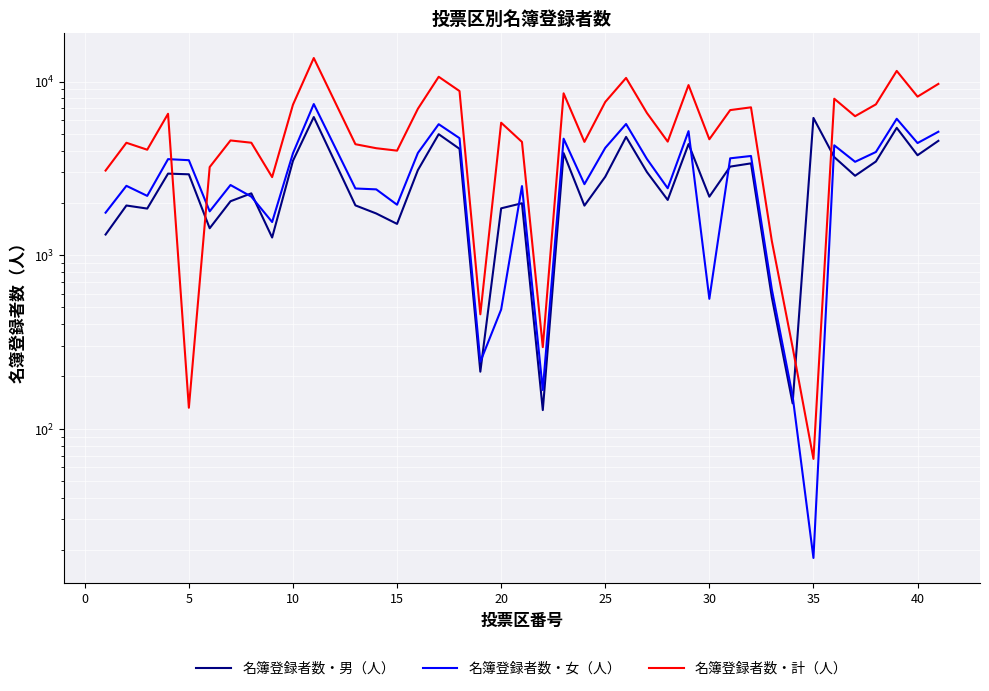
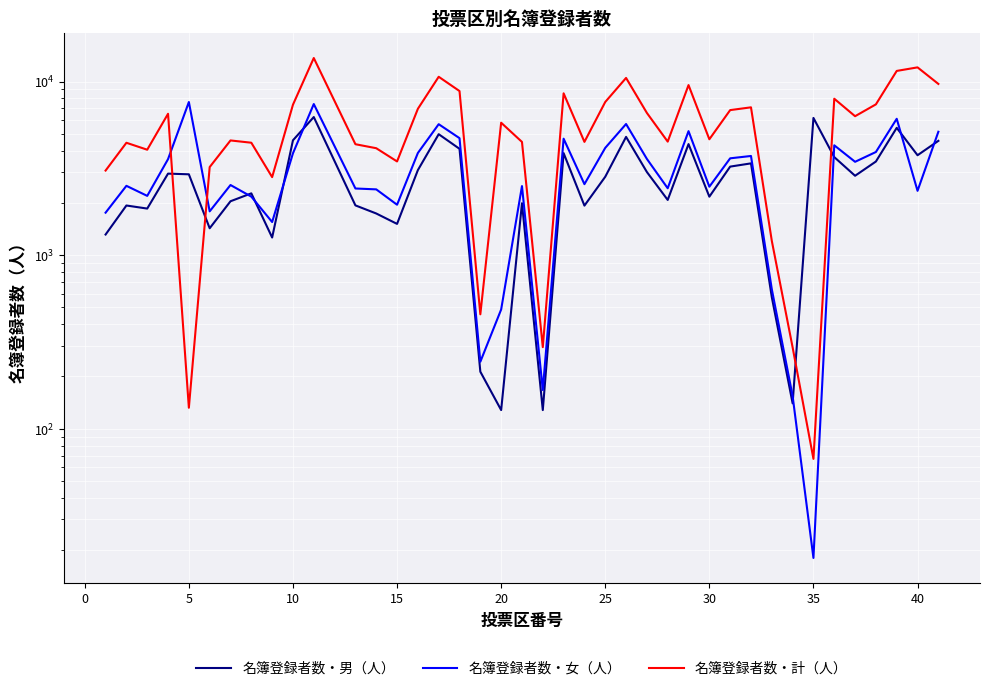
  {
    "名簿登録者数・男（人）": {
      "5": 2900,
-     "10": 3500,
+     "10": 4600,
      "15": 1500,
-     "20": 1900,
+     "20": 130,
      "25": 2800,
      "30": 2200,
      "35": 6200,
      "40": 3800
    },
    "名簿登録者数・女（人）": {
-     "5": 3500,
+     "5": 8000,
      "10": 3900,
      "15": 2000,
      "20": 490,
      "25": 4100,
-     "30": 560,
+     "30": 2500,
      "35": 18,
-     "40": 4400
+     "40": 2300
    },
    "名簿登録者数・計（人）": {
      "5": 130,
      "10": 7400,
-     "15": 4000,
+     "15": 3500,
      "20": 5800,
      "25": 8000,
      "30": 4600,
      "35": 67,
-     "40": 8000
+     "40": 12000
    }
  }
